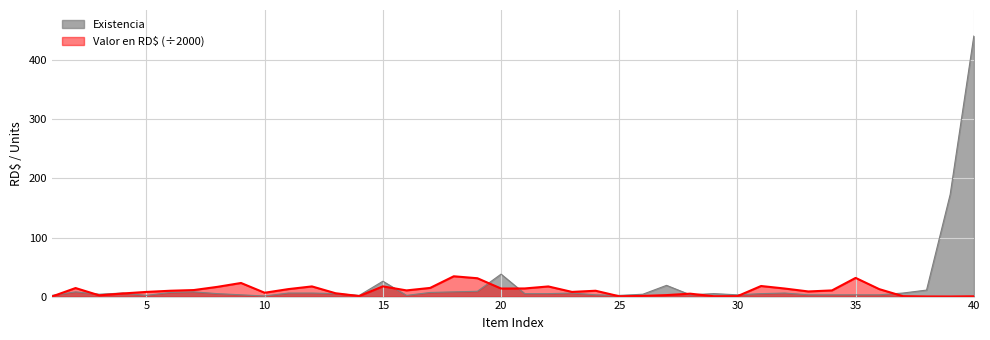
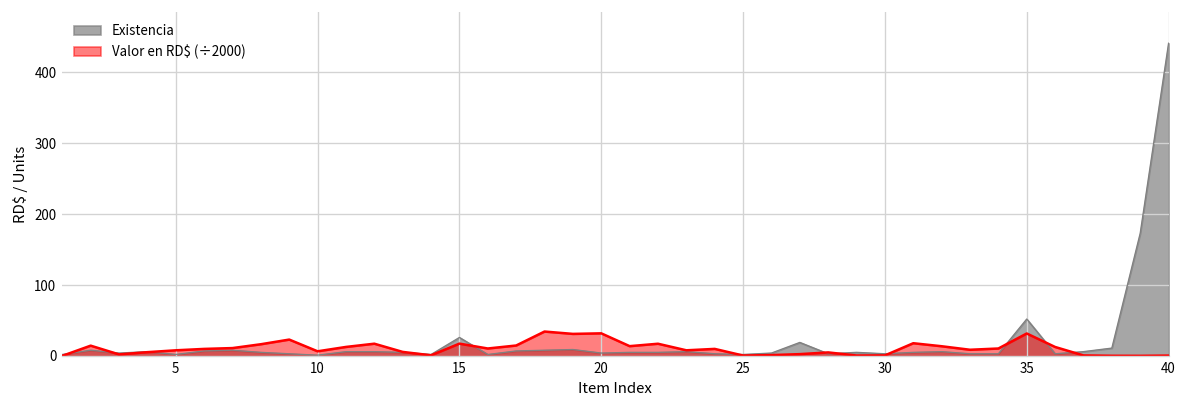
  {
    "Existencia": {
      "5": 0,
      "10": 0,
      "15": 30,
-     "20": 40,
-     "35": 0,
+     "20": 0,
+     "35": 50,
      "40": 440
    },
    "Valor en RD$ (÷2000)": {
      "5": 10,
      "10": 10,
      "15": 20,
-     "20": 10,
+     "20": 30,
      "35": 30,
      "40": 0
    }
  }
